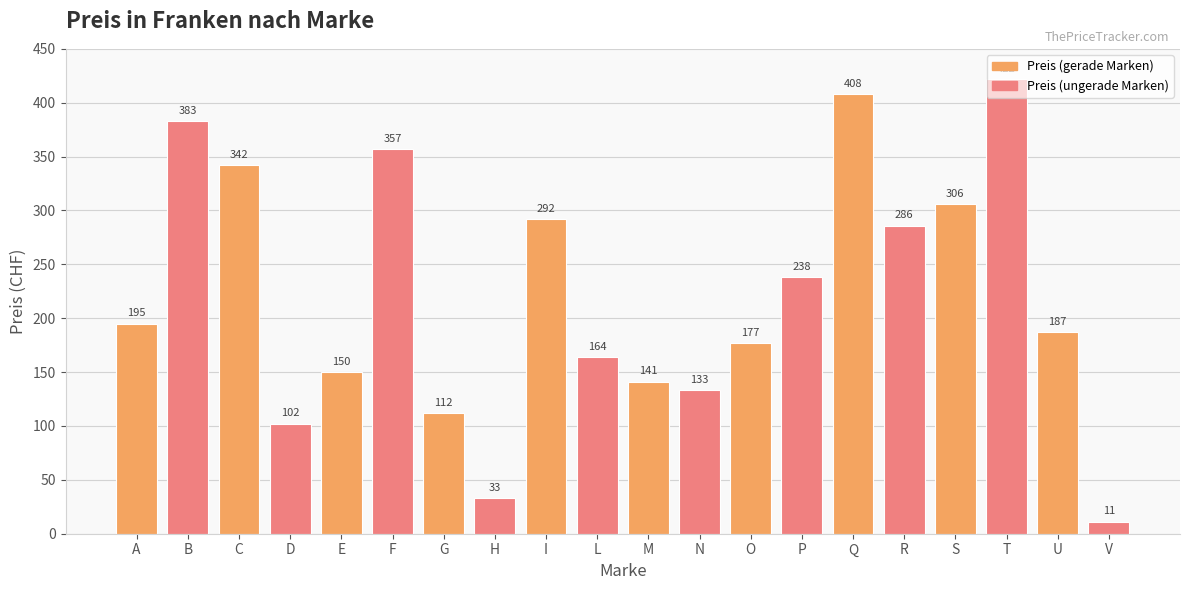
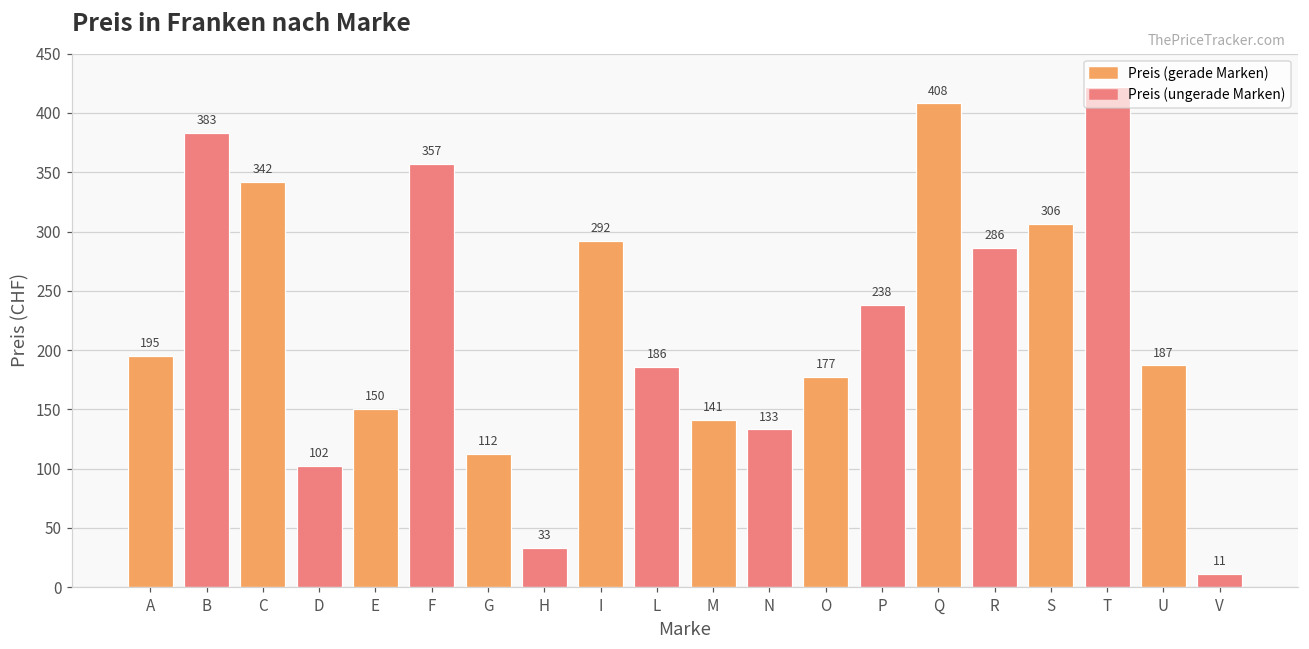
  {
    "A": 195,
    "B": 383,
    "C": 342,
    "D": 102,
    "E": 150,
    "F": 357,
    "G": 112,
    "H": 33,
    "I": 292,
-   "L": 164,
+   "L": 186,
    "M": 141,
    "N": 133,
    "O": 177,
    "P": 238,
    "Q": 408,
    "R": 286,
    "S": 306,
    "U": 187,
    "V": 11
  }
